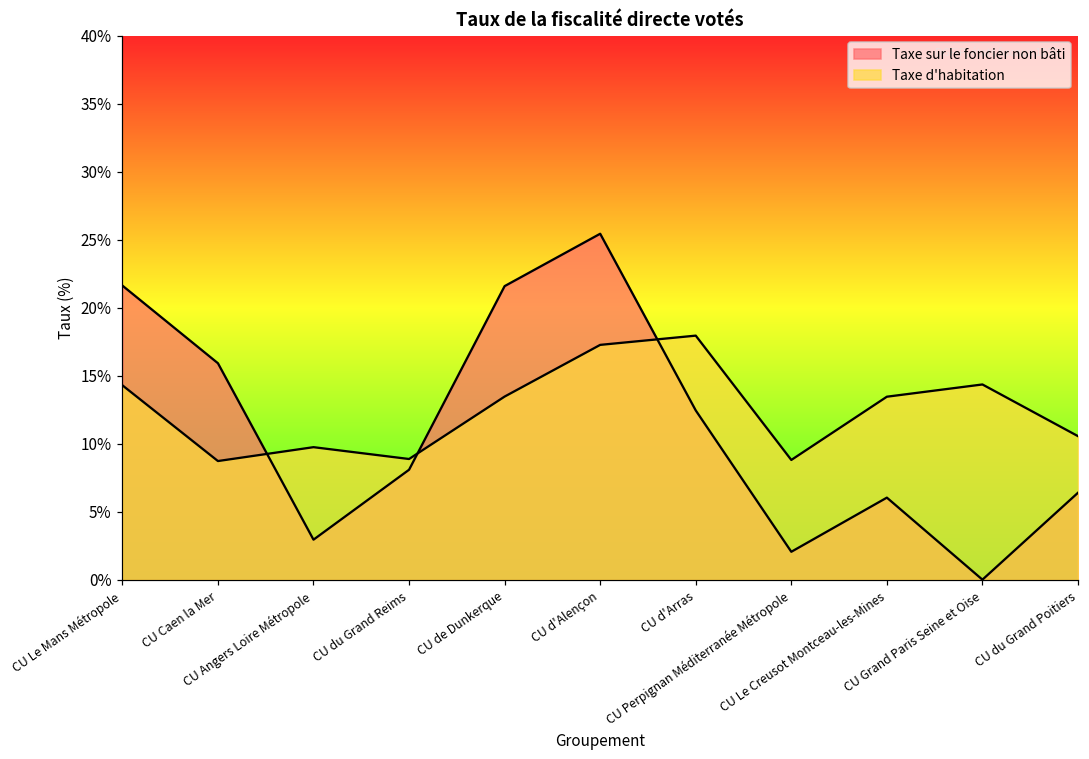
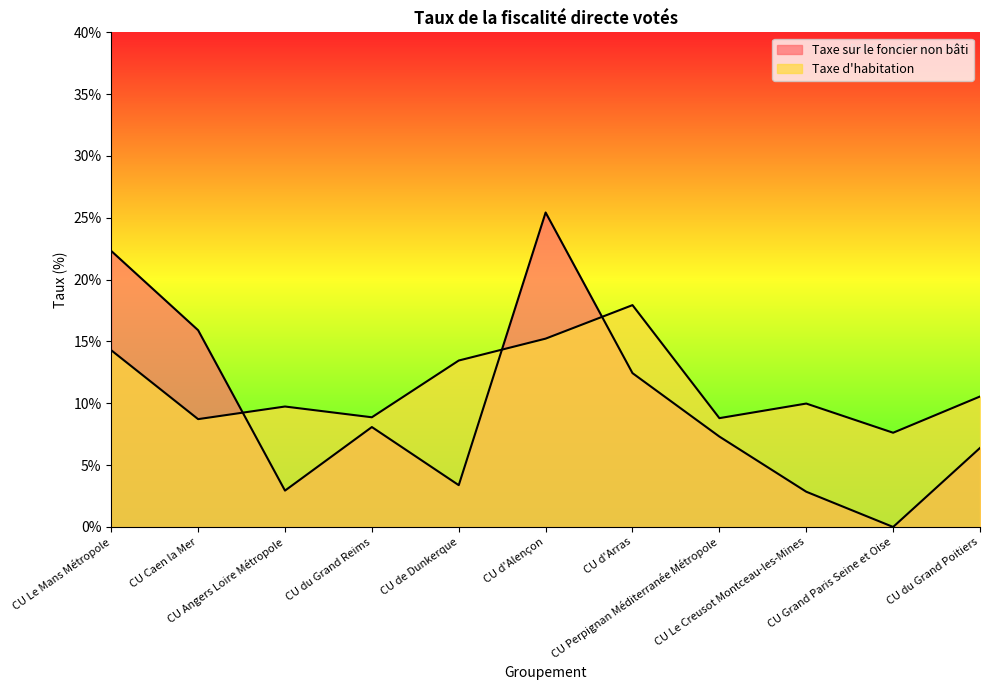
  {
    "Taxe sur le foncier non bâti": {
-     "CU Le Mans Métropole": "21.6%",
+     "CU Le Mans Métropole": "22.3%",
      "CU Caen la Mer": "15.9%",
      "CU Angers Loire Métropole": "2.9%",
      "CU du Grand Reims": "8.1%",
-     "CU de Dunkerque": "21.6%",
+     "CU de Dunkerque": "3.4%",
      "CU d'Alençon": "25.4%",
      "CU d'Arras": "12.4%",
-     "CU Perpignan Méditerranée Métropole": "2.1%",
-     "CU Le Creusot Montceau-les-Mines": "6.0%",
+     "CU Perpignan Méditerranée Métropole": "7.3%",
+     "CU Le Creusot Montceau-les-Mines": "2.9%",
      "CU Grand Paris Seine et Oise": "0.0%",
      "CU du Grand Poitiers": "6.4%"
    },
    "Taxe d'habitation": {
      "CU Le Mans Métropole": "14.3%",
      "CU Caen la Mer": "8.7%",
      "CU Angers Loire Métropole": "9.7%",
      "CU du Grand Reims": "8.9%",
      "CU de Dunkerque": "13.5%",
-     "CU d'Alençon": "17.3%",
+     "CU d'Alençon": "15.2%",
      "CU d'Arras": "17.9%",
      "CU Perpignan Méditerranée Métropole": "8.8%",
-     "CU Le Creusot Montceau-les-Mines": "13.5%",
-     "CU Grand Paris Seine et Oise": "14.4%",
+     "CU Le Creusot Montceau-les-Mines": "10.0%",
+     "CU Grand Paris Seine et Oise": "7.6%",
      "CU du Grand Poitiers": "10.6%"
    }
  }
